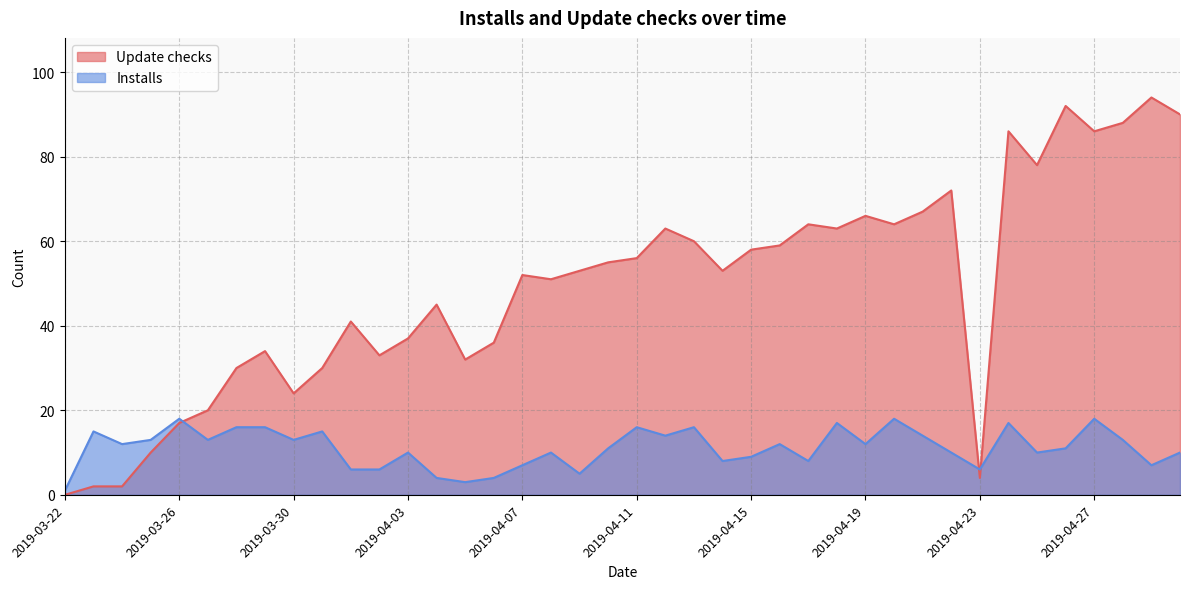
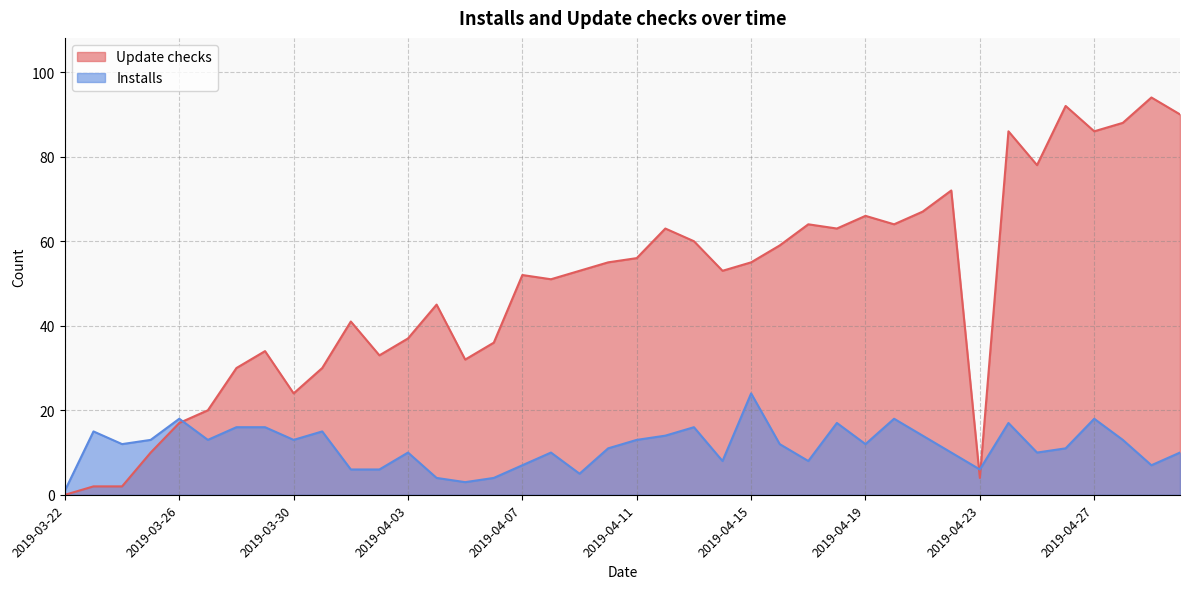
  {
    "Update checks": {
      "2019-03-22": 0,
      "2019-03-26": 17,
      "2019-03-30": 24,
      "2019-04-03": 37,
      "2019-04-07": 52,
      "2019-04-11": 56,
-     "2019-04-15": 58,
+     "2019-04-15": 55,
      "2019-04-19": 66,
      "2019-04-23": 4,
      "2019-04-27": 86
    },
    "Installs": {
      "2019-03-22": 1,
      "2019-03-26": 18,
      "2019-03-30": 13,
      "2019-04-03": 10,
      "2019-04-07": 7,
-     "2019-04-11": 16,
-     "2019-04-15": 9,
+     "2019-04-11": 13,
+     "2019-04-15": 24,
      "2019-04-19": 12,
      "2019-04-23": 6,
      "2019-04-27": 18
    }
  }
